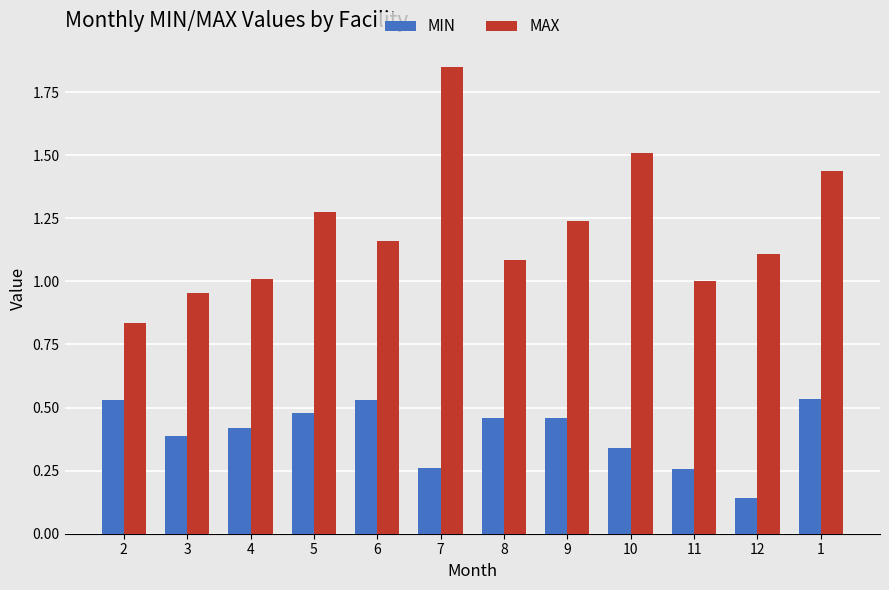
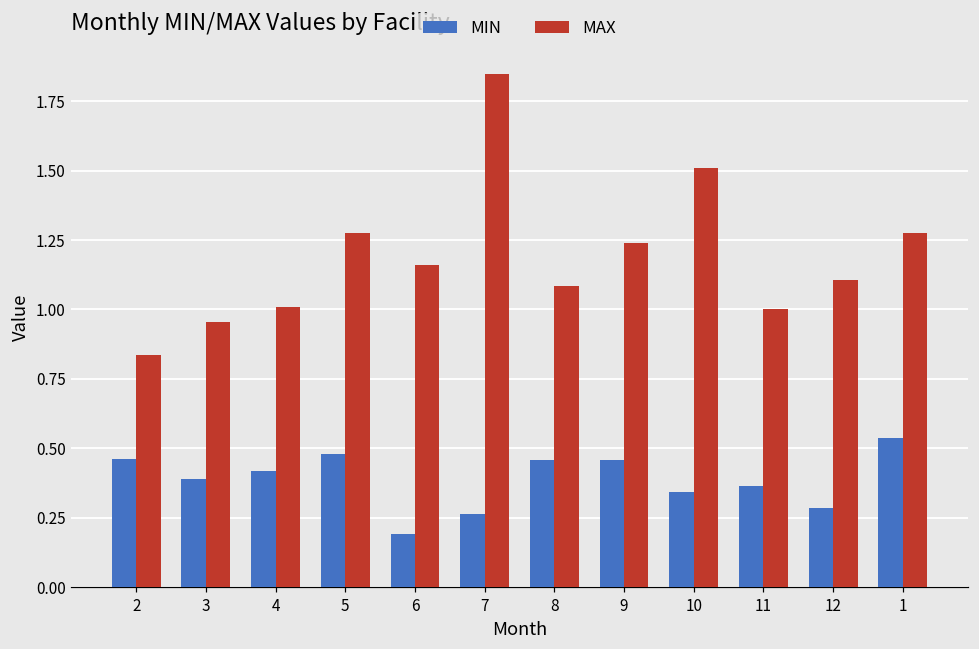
  {
    "MIN": {
-     "2": 0.53,
+     "2": 0.46,
      "3": 0.39,
      "4": 0.42,
      "5": 0.48,
-     "6": 0.53,
+     "6": 0.19,
      "7": 0.26,
      "8": 0.46,
      "9": 0.46,
      "10": 0.34,
-     "11": 0.26,
-     "12": 0.14,
+     "11": 0.36,
+     "12": 0.29,
      "1": 0.54
    },
    "MAX": {
      "2": 0.84,
      "3": 0.96,
      "4": 1.01,
      "5": 1.28,
      "6": 1.16,
      "7": 1.85,
      "8": 1.08,
      "9": 1.24,
      "10": 1.51,
      "11": 1.00,
      "12": 1.11,
-     "1": 1.44
+     "1": 1.28
    }
  }
